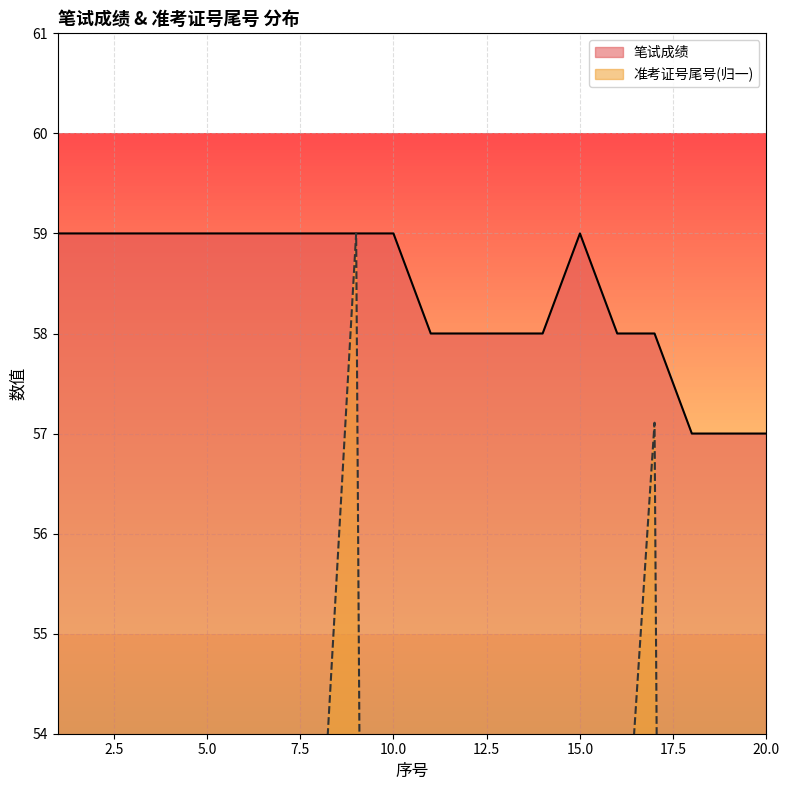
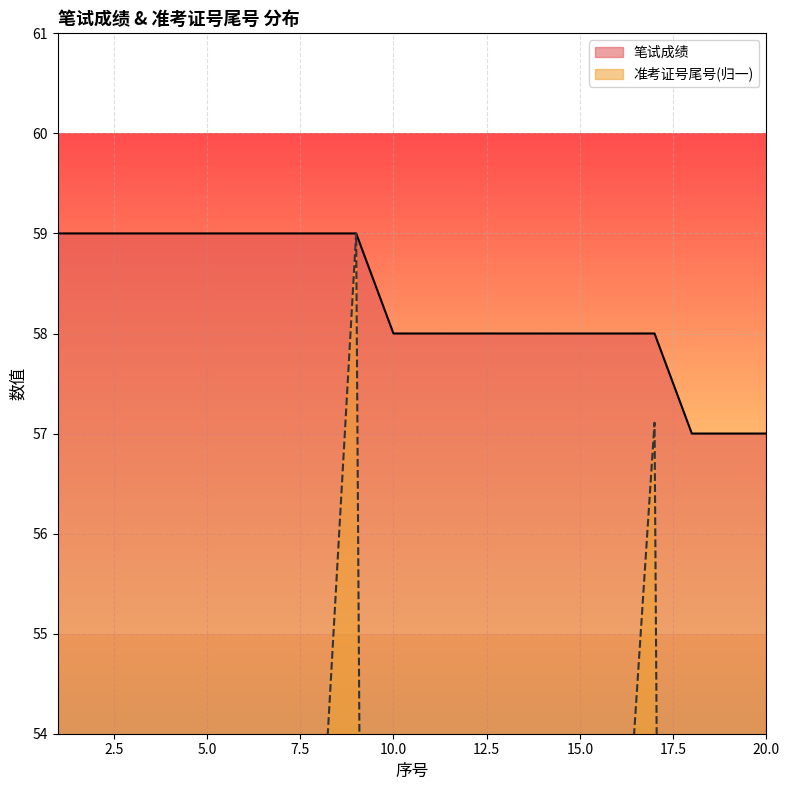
  {
    "笔试成绩": {
      "5.0": 59,
-     "10.0": 59,
-     "15.0": 59,
+     "10.0": 58,
+     "15.0": 58,
      "20.0": 57
    }
  }
